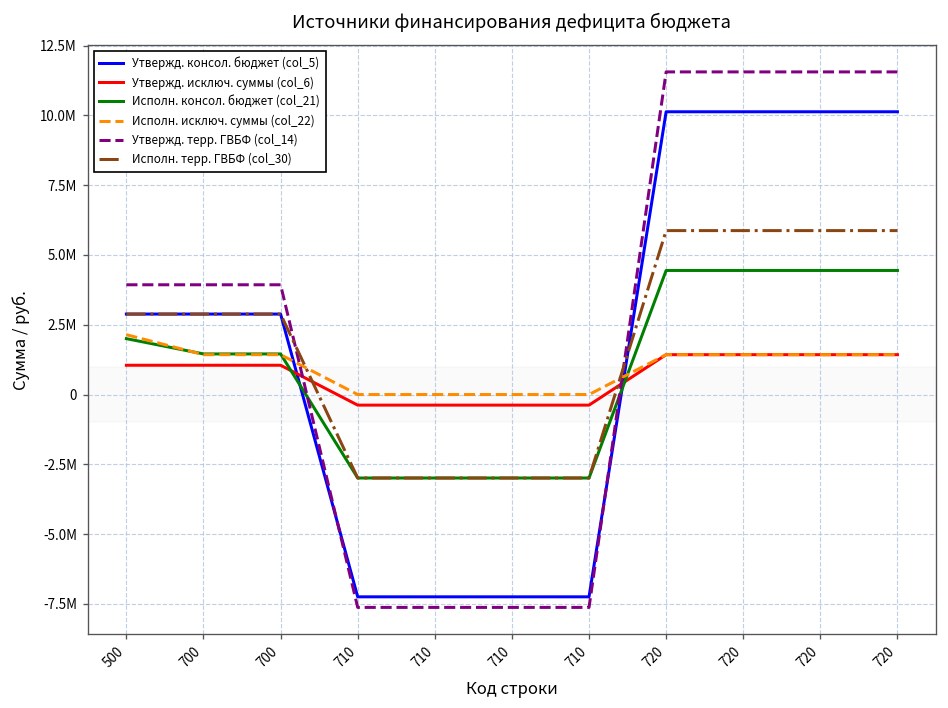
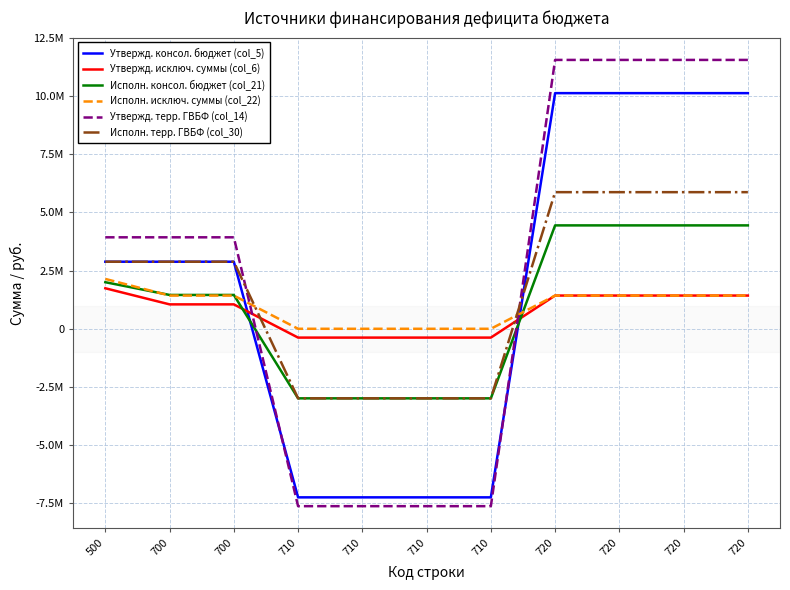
  {
    "Утвержд. исключ. суммы (col_6)": {
-     "500": 1000000
+     "500": 1700000
    },
    "Исполн. консол. бюджет (col_21)": {
      "500": 2000000
    },
    "Исполн. исключ. суммы (col_22)": {
      "500": 2100000
    },
    "Утвержд. терр. ГВБФ (col_14)": {
      "500": 3900000
    }
  }
